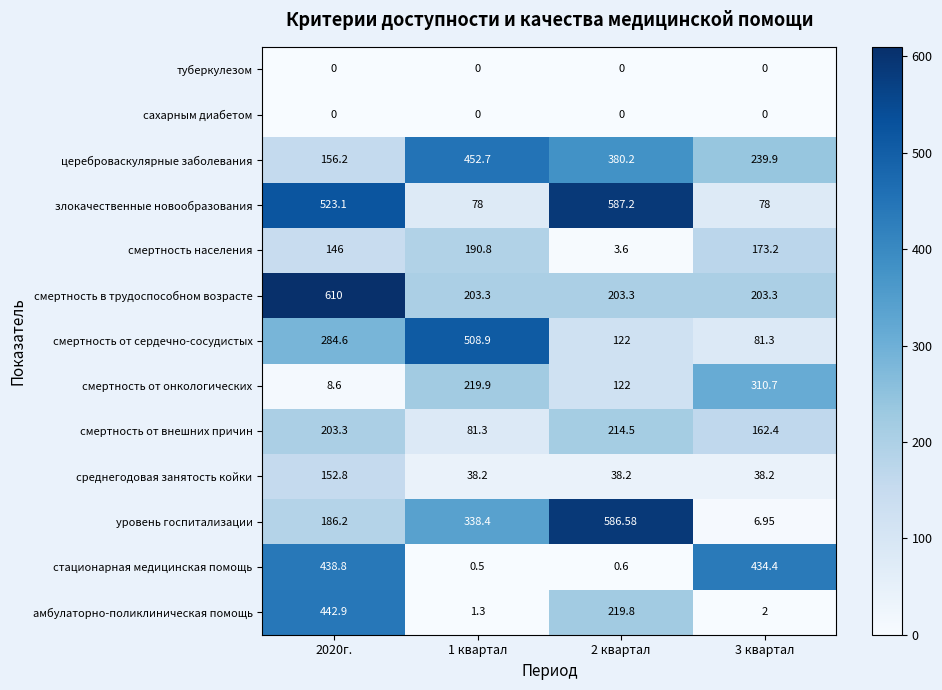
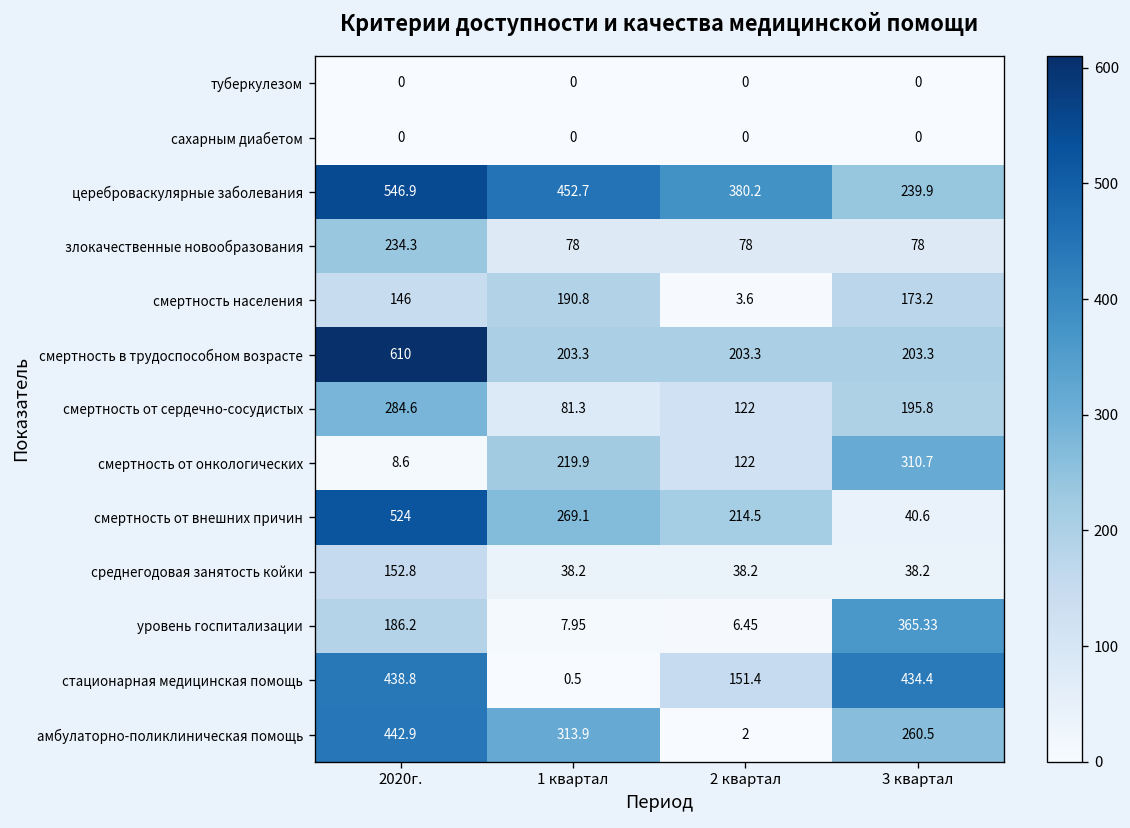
  {
    "туберкулезом": {
      "2020г.": 0,
      "1 квартал": 0,
      "2 квартал": 0,
      "3 квартал": 0
    },
    "сахарным диабетом": {
      "2020г.": 0,
      "1 квартал": 0,
      "2 квартал": 0,
      "3 квартал": 0
    },
    "цереброваскулярные заболевания": {
-     "2020г.": 156.2,
+     "2020г.": 546.9,
      "1 квартал": 452.7,
      "2 квартал": 380.2,
      "3 квартал": 239.9
    },
    "злокачественные новообразования": {
-     "2020г.": 523.1,
+     "2020г.": 234.3,
      "1 квартал": 78,
-     "2 квартал": 587.2,
+     "2 квартал": 78,
      "3 квартал": 78
    },
    "смертность населения": {
      "2020г.": 146,
      "1 квартал": 190.8,
      "2 квартал": 3.6,
      "3 квартал": 173.2
    },
    "смертность в трудоспособном возрасте": {
      "2020г.": 610,
      "1 квартал": 203.3,
      "2 квартал": 203.3,
      "3 квартал": 203.3
    },
    "смертность от сердечно-сосудистых": {
      "2020г.": 284.6,
-     "1 квартал": 508.9,
+     "1 квартал": 81.3,
      "2 квартал": 122,
-     "3 квартал": 81.3
+     "3 квартал": 195.8
    },
    "смертность от онкологических": {
      "2020г.": 8.6,
      "1 квартал": 219.9,
      "2 квартал": 122,
      "3 квартал": 310.7
    },
    "смертность от внешних причин": {
-     "2020г.": 203.3,
-     "1 квартал": 81.3,
+     "2020г.": 524,
+     "1 квартал": 269.1,
      "2 квартал": 214.5,
-     "3 квартал": 162.4
+     "3 квартал": 40.6
    },
    "среднегодовая занятость койки": {
      "2020г.": 152.8,
      "1 квартал": 38.2,
      "2 квартал": 38.2,
      "3 квартал": 38.2
    },
    "уровень госпитализации": {
      "2020г.": 186.2,
-     "1 квартал": 338.4,
-     "2 квартал": 586.58,
-     "3 квартал": 6.95
+     "1 квартал": 7.95,
+     "2 квартал": 6.45,
+     "3 квартал": 365.33
    },
    "стационарная медицинская помощь": {
      "2020г.": 438.8,
      "1 квартал": 0.5,
-     "2 квартал": 0.6,
+     "2 квартал": 151.4,
      "3 квартал": 434.4
    },
    "амбулаторно-поликлиническая помощь": {
      "2020г.": 442.9,
-     "1 квартал": 1.3,
-     "2 квартал": 219.8,
-     "3 квартал": 2
+     "1 квартал": 313.9,
+     "2 квартал": 2,
+     "3 квартал": 260.5
    }
  }
